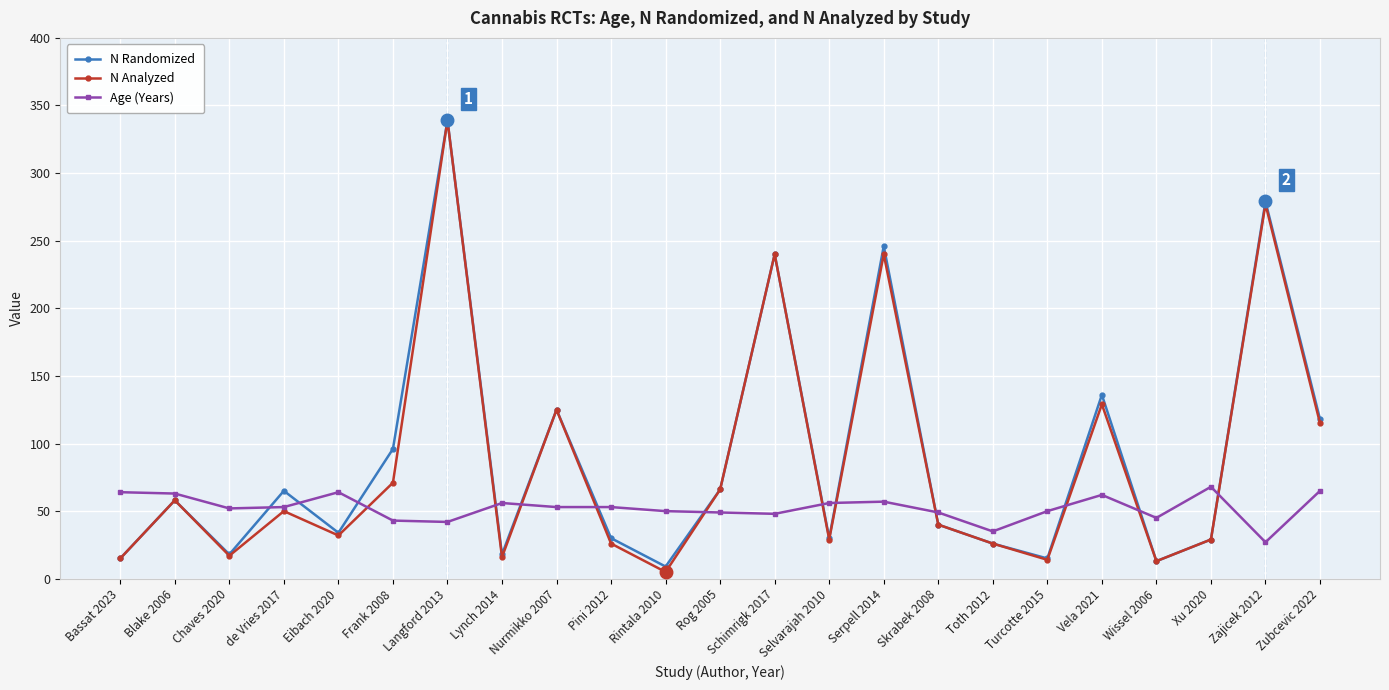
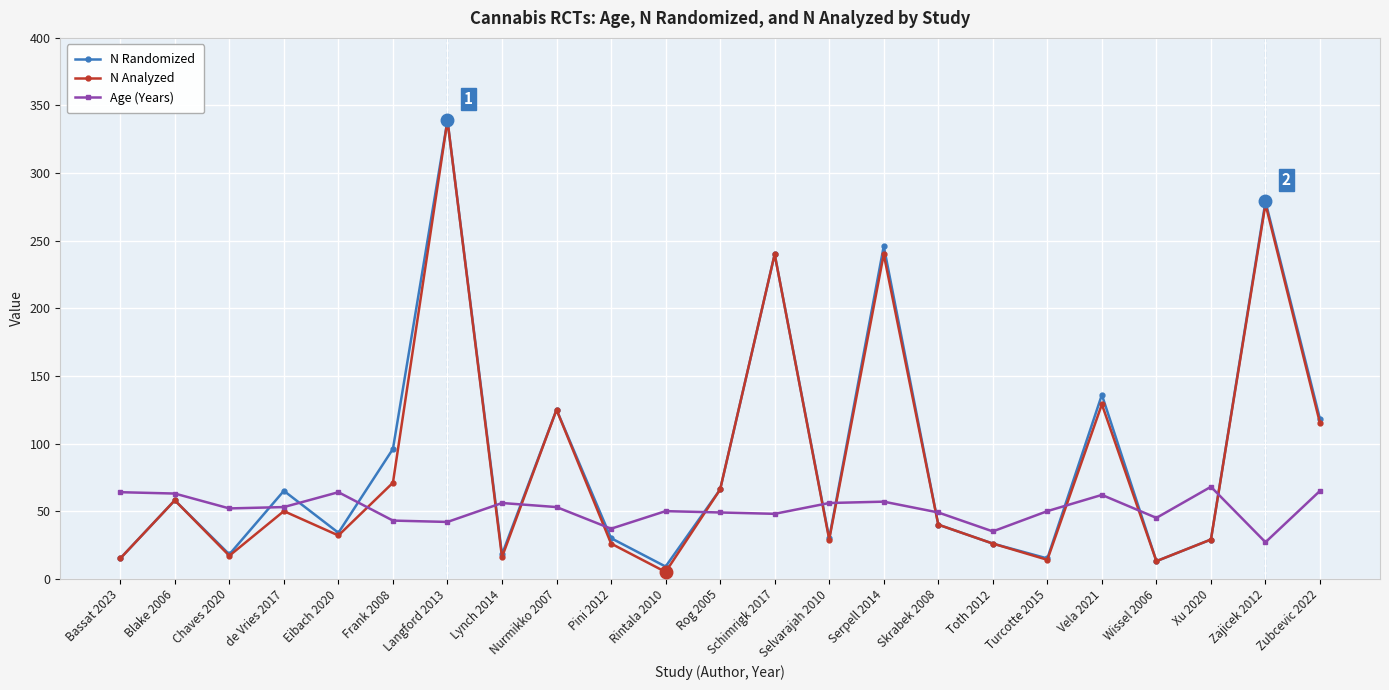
  {
    "Age (Years)": {
      "Bassat 2023": 64,
      "Blake 2006": 63,
      "Chaves 2020": 52,
      "de Vries 2017": 53,
      "Eibach 2020": 64,
      "Frank 2008": 43,
      "Langford 2013": 42,
      "Lynch 2014": 56,
      "Nurmikko 2007": 53,
-     "Pini 2012": 53,
+     "Pini 2012": 37,
      "Rintala 2010": 50,
      "Rog 2005": 49,
      "Schimrigk 2017": 48,
      "Selvarajah 2010": 56,
      "Serpell 2014": 57,
      "Skrabek 2008": 49,
      "Toth 2012": 35,
      "Turcotte 2015": 50,
      "Vela 2021": 62,
      "Wissel 2006": 45,
      "Xu 2020": 68,
      "Zajicek 2012": 27,
      "Zubcevic 2022": 65
    }
  }
